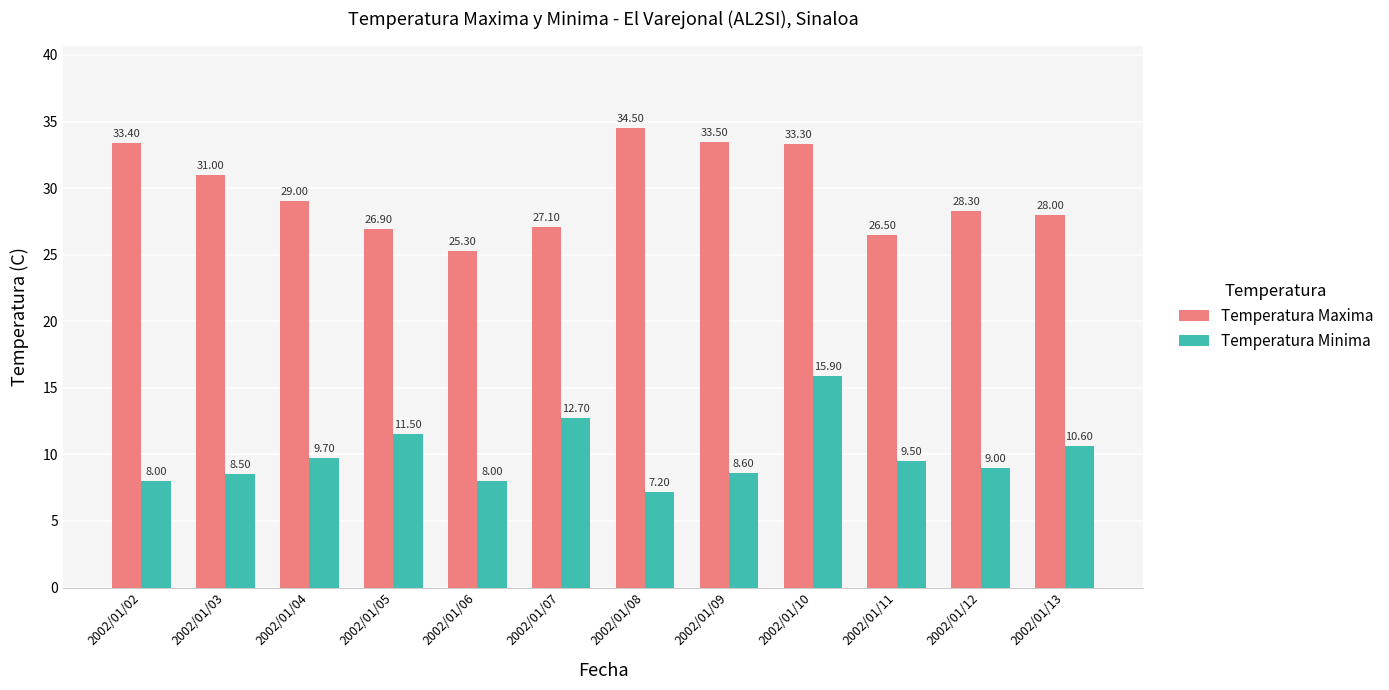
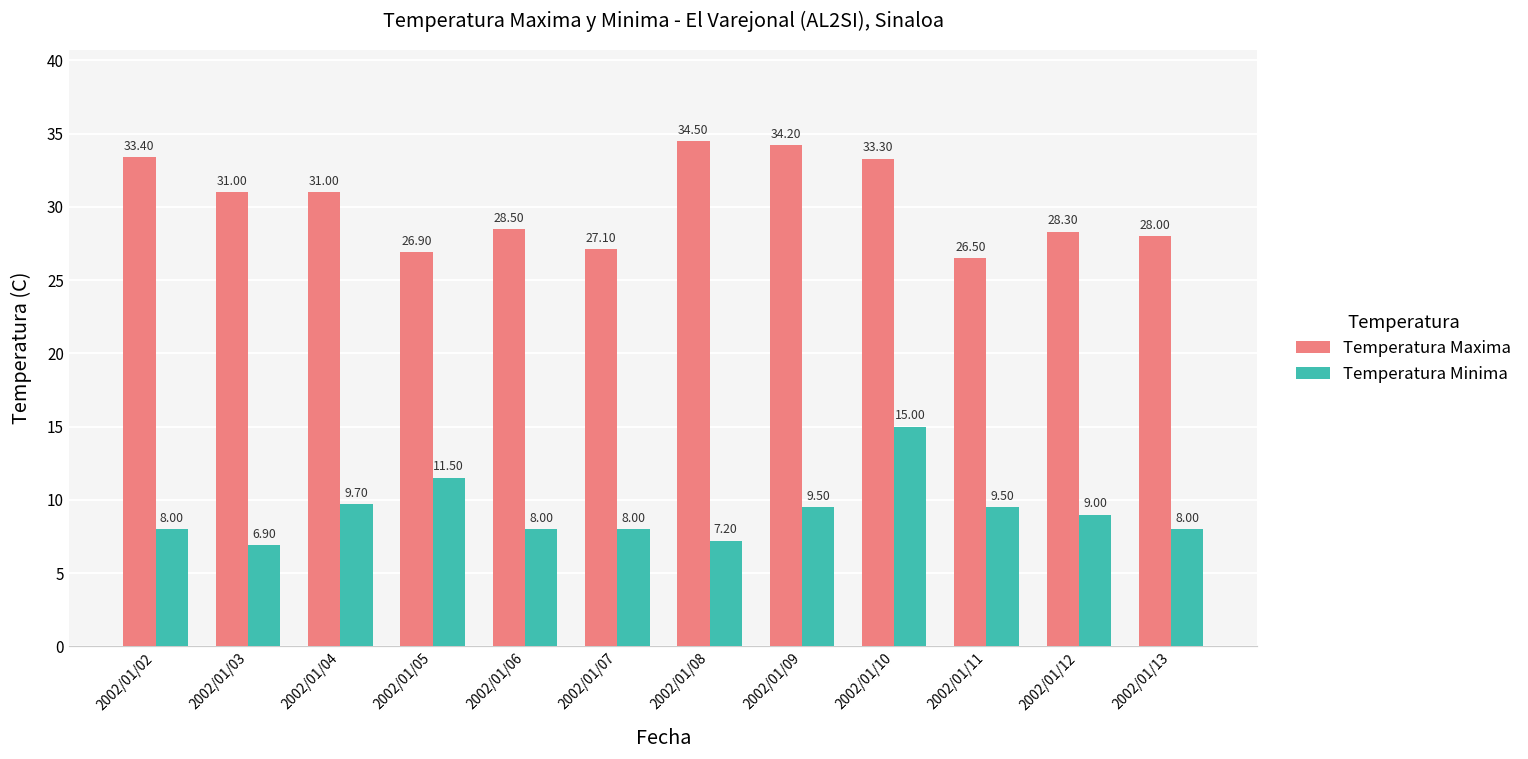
  {
    "Temperatura Maxima": {
      "2002/01/02": 33.40,
      "2002/01/03": 31.00,
-     "2002/01/04": 29.00,
+     "2002/01/04": 31.00,
      "2002/01/05": 26.90,
-     "2002/01/06": 25.30,
+     "2002/01/06": 28.50,
      "2002/01/07": 27.10,
      "2002/01/08": 34.50,
-     "2002/01/09": 33.50,
+     "2002/01/09": 34.20,
      "2002/01/10": 33.30,
      "2002/01/11": 26.50,
      "2002/01/12": 28.30,
      "2002/01/13": 28.00
    },
    "Temperatura Minima": {
      "2002/01/02": 8.00,
-     "2002/01/03": 8.50,
+     "2002/01/03": 6.90,
      "2002/01/04": 9.70,
      "2002/01/05": 11.50,
      "2002/01/06": 8.00,
-     "2002/01/07": 12.70,
+     "2002/01/07": 8.00,
      "2002/01/08": 7.20,
-     "2002/01/09": 8.60,
-     "2002/01/10": 15.90,
+     "2002/01/09": 9.50,
+     "2002/01/10": 15.00,
      "2002/01/11": 9.50,
      "2002/01/12": 9.00,
-     "2002/01/13": 10.60
+     "2002/01/13": 8.00
    }
  }
